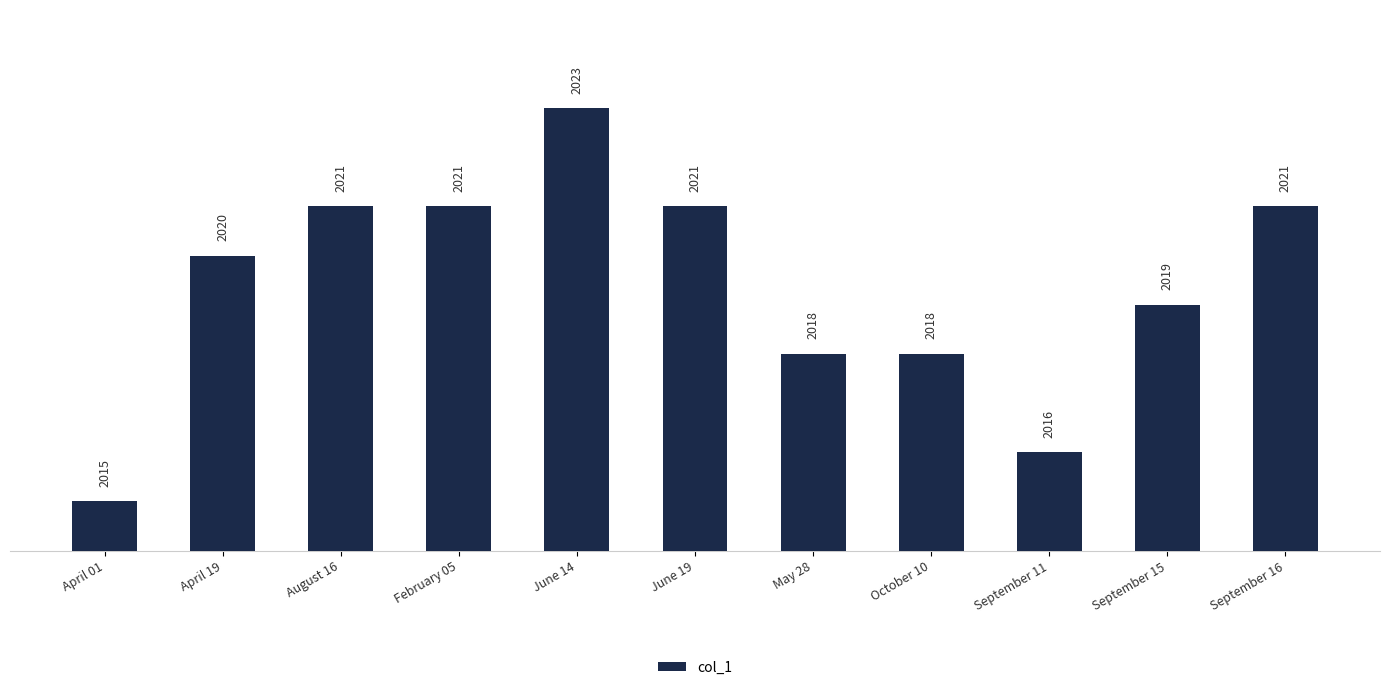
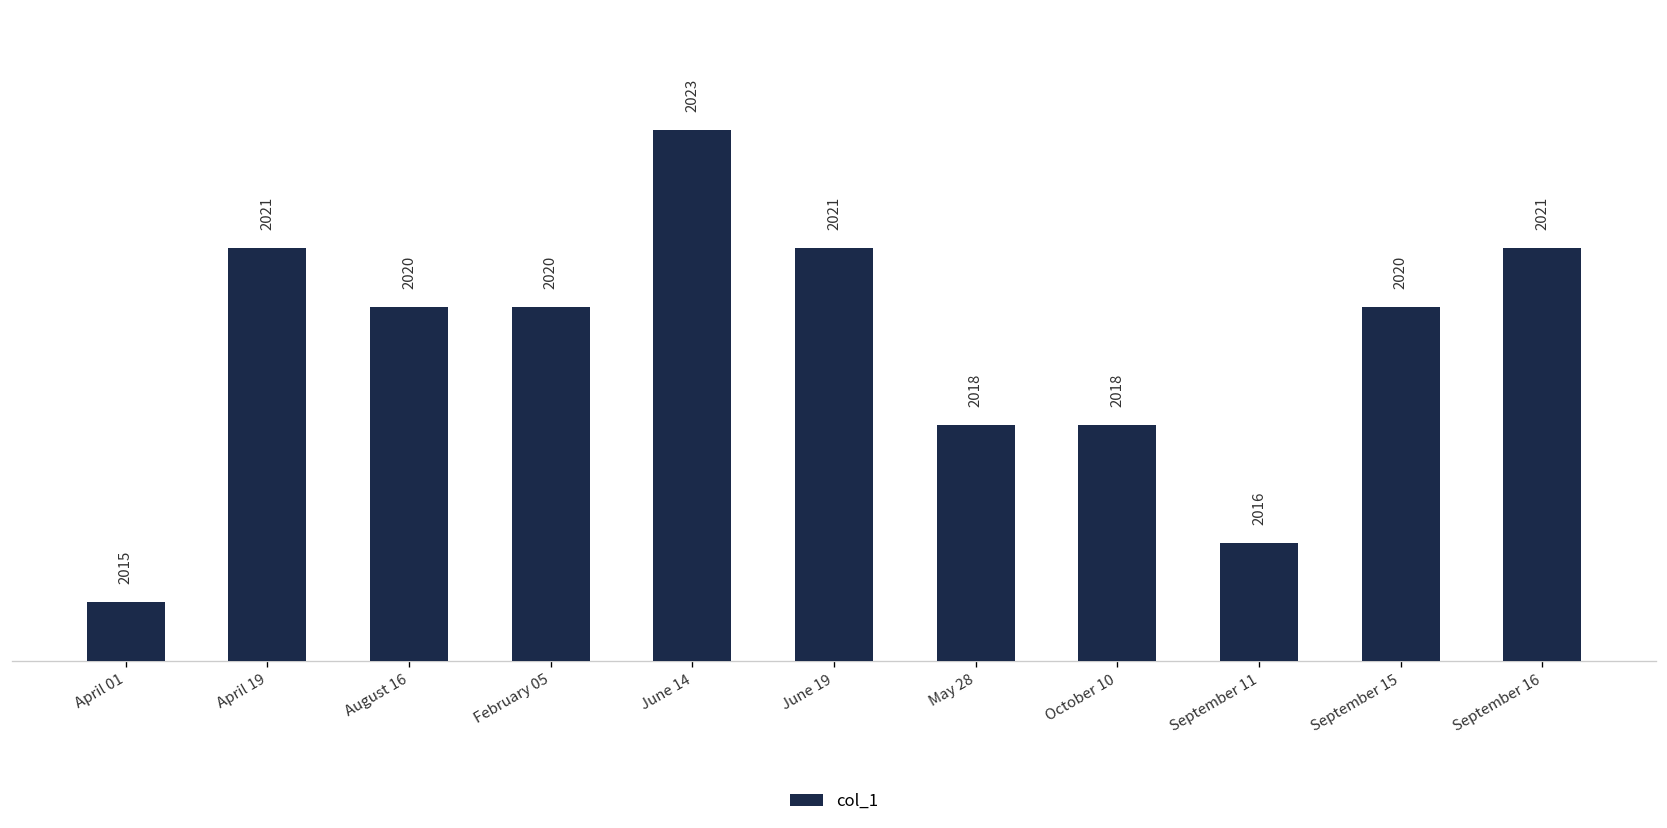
  {
    "April 01": 2015,
-   "April 19": 2020,
-   "August 16": 2021,
-   "February 05": 2021,
+   "April 19": 2021,
+   "August 16": 2020,
+   "February 05": 2020,
    "June 14": 2023,
    "June 19": 2021,
    "May 28": 2018,
    "October 10": 2018,
    "September 11": 2016,
-   "September 15": 2019,
+   "September 15": 2020,
    "September 16": 2021
  }
